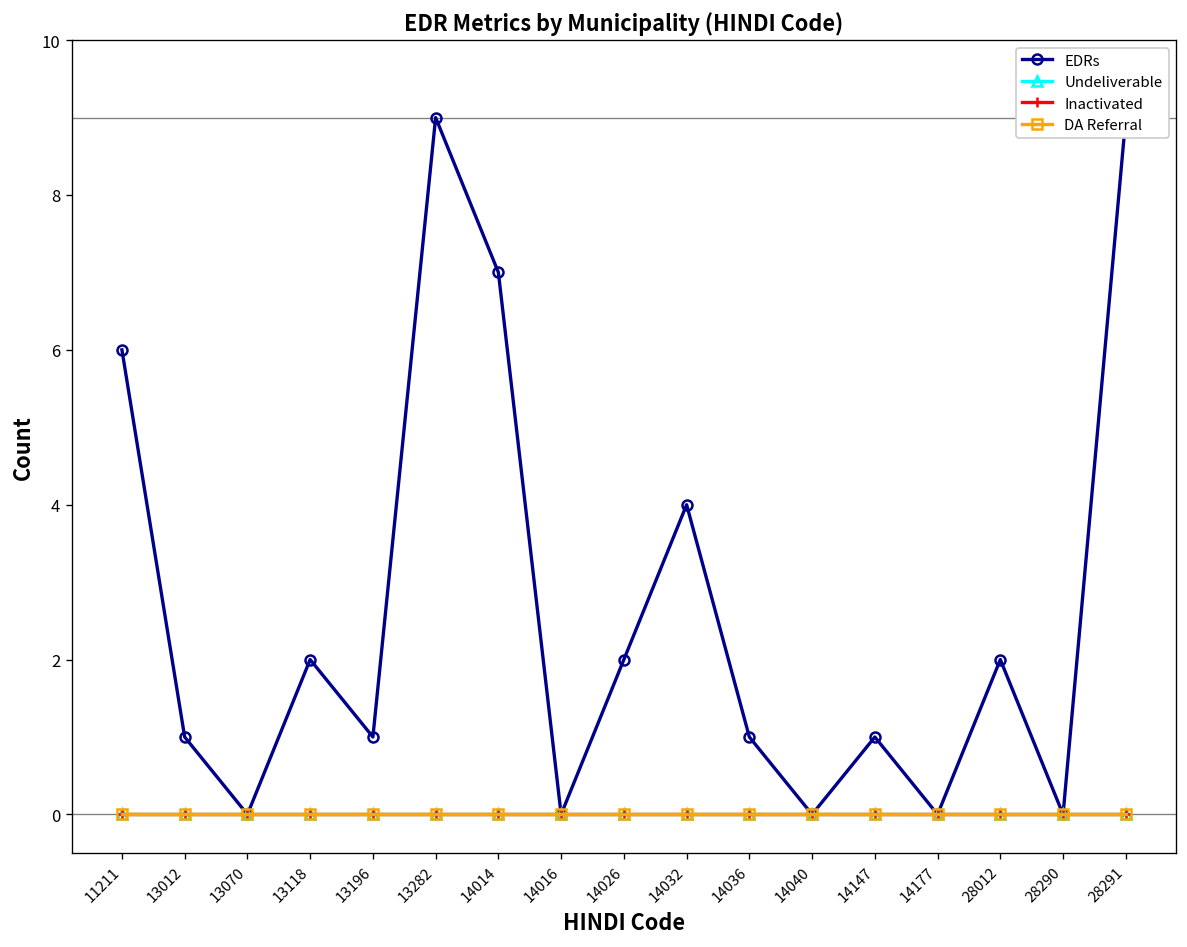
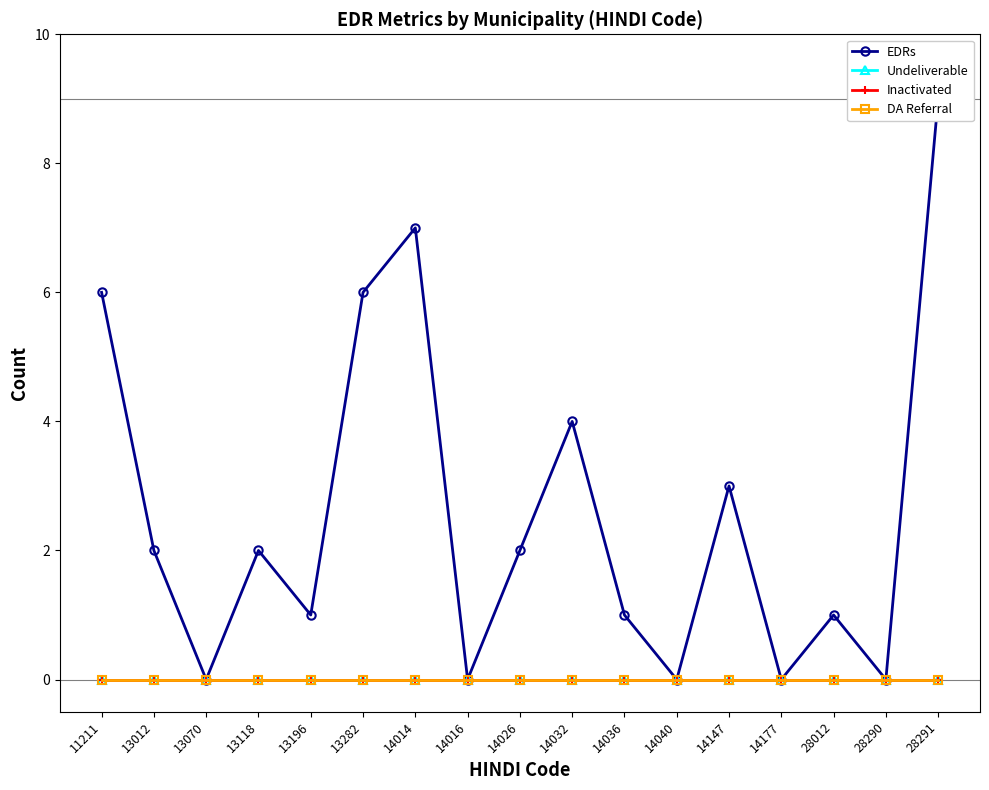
  {
    "EDRs": {
      "11211": 6,
-     "13012": 1,
+     "13012": 2,
      "13118": 2,
      "13196": 1,
-     "13282": 9,
+     "13282": 6,
      "14014": 7,
      "14026": 2,
      "14032": 4,
      "14036": 1,
-     "14147": 1,
-     "28012": 2
+     "14147": 3,
+     "28012": 1
    },
    "DA Referral": {
      "11211": 0,
      "13012": 0,
      "13118": 0,
      "13196": 0,
      "13282": 0,
      "14014": 0,
      "14026": 0,
      "14032": 0,
      "14036": 0,
      "14147": 0,
      "28012": 0,
      "28291": 0
    }
  }
